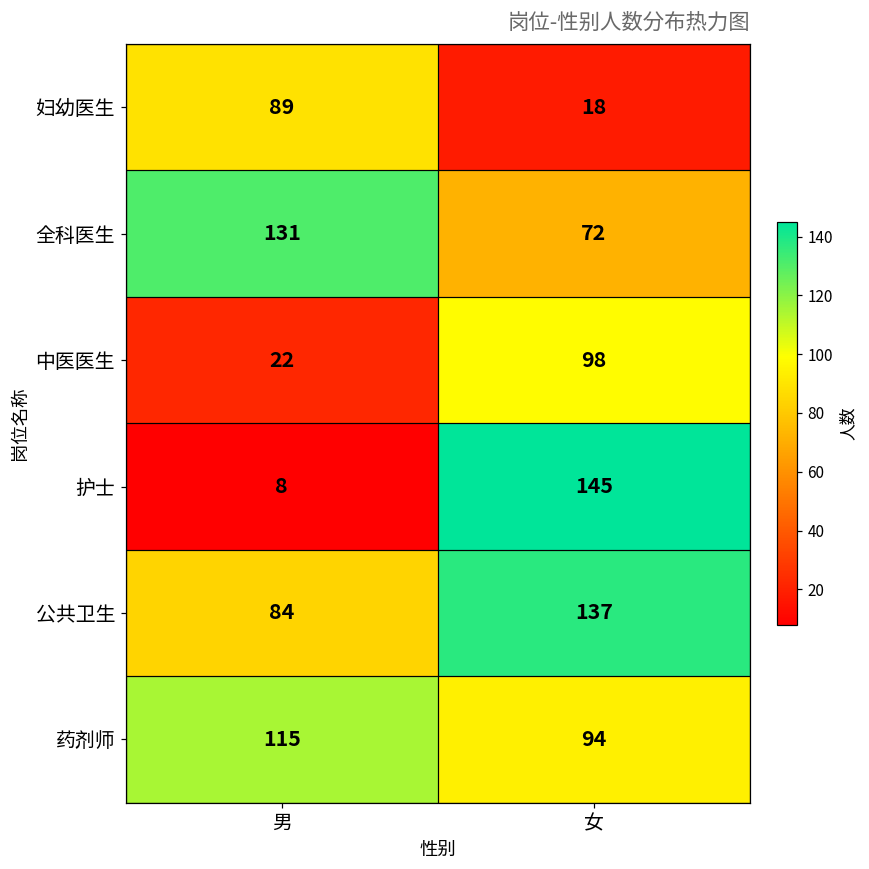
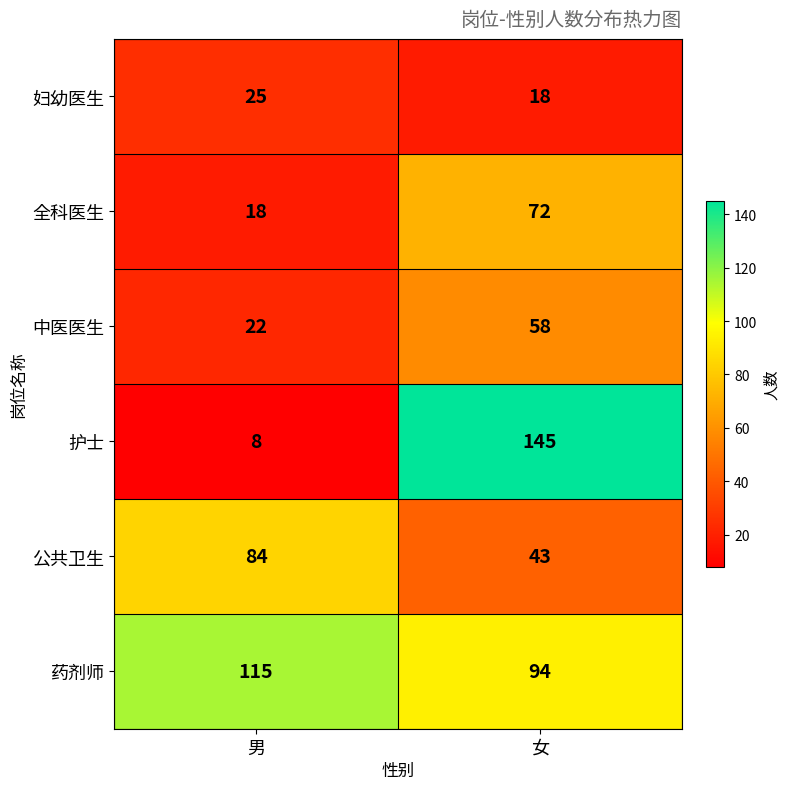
  {
    "妇幼医生": {
-     "男": 89,
+     "男": 25,
      "女": 18
    },
    "全科医生": {
-     "男": 131,
+     "男": 18,
      "女": 72
    },
    "中医医生": {
      "男": 22,
-     "女": 98
+     "女": 58
    },
    "护士": {
      "男": 8,
      "女": 145
    },
    "公共卫生": {
      "男": 84,
-     "女": 137
+     "女": 43
    },
    "药剂师": {
      "男": 115,
      "女": 94
    }
  }
